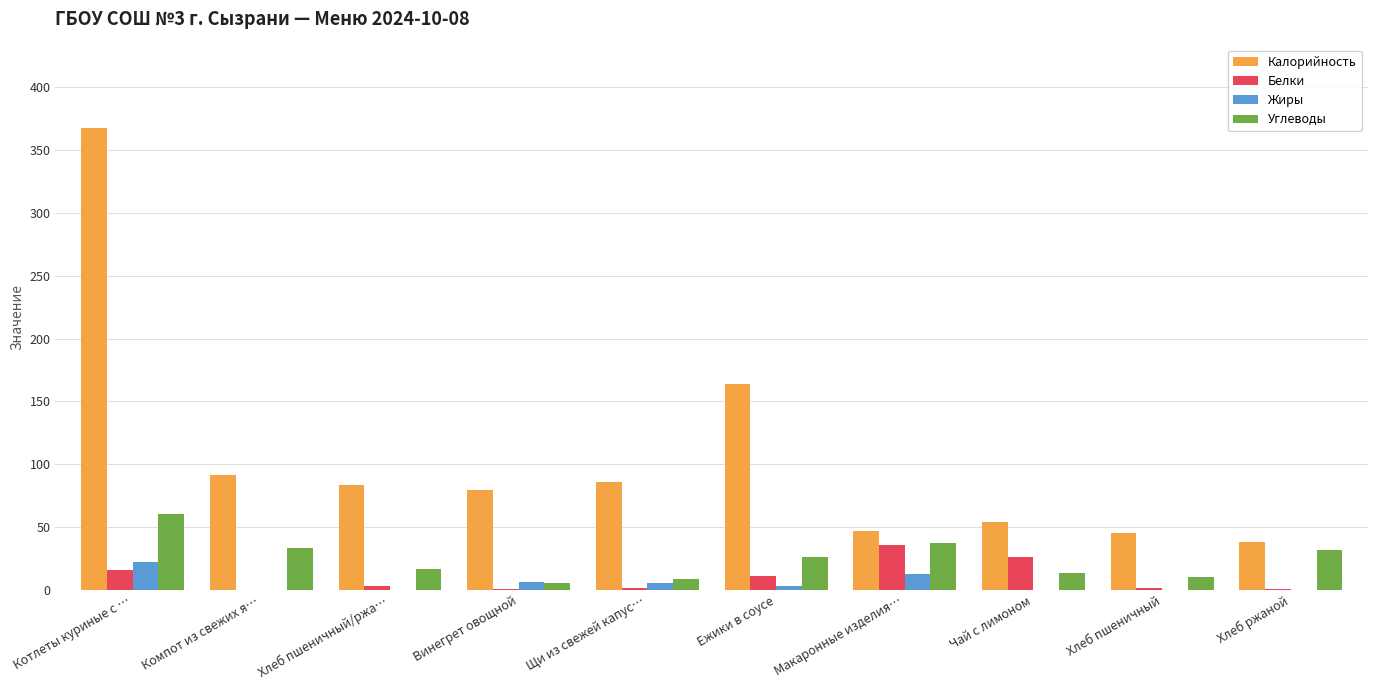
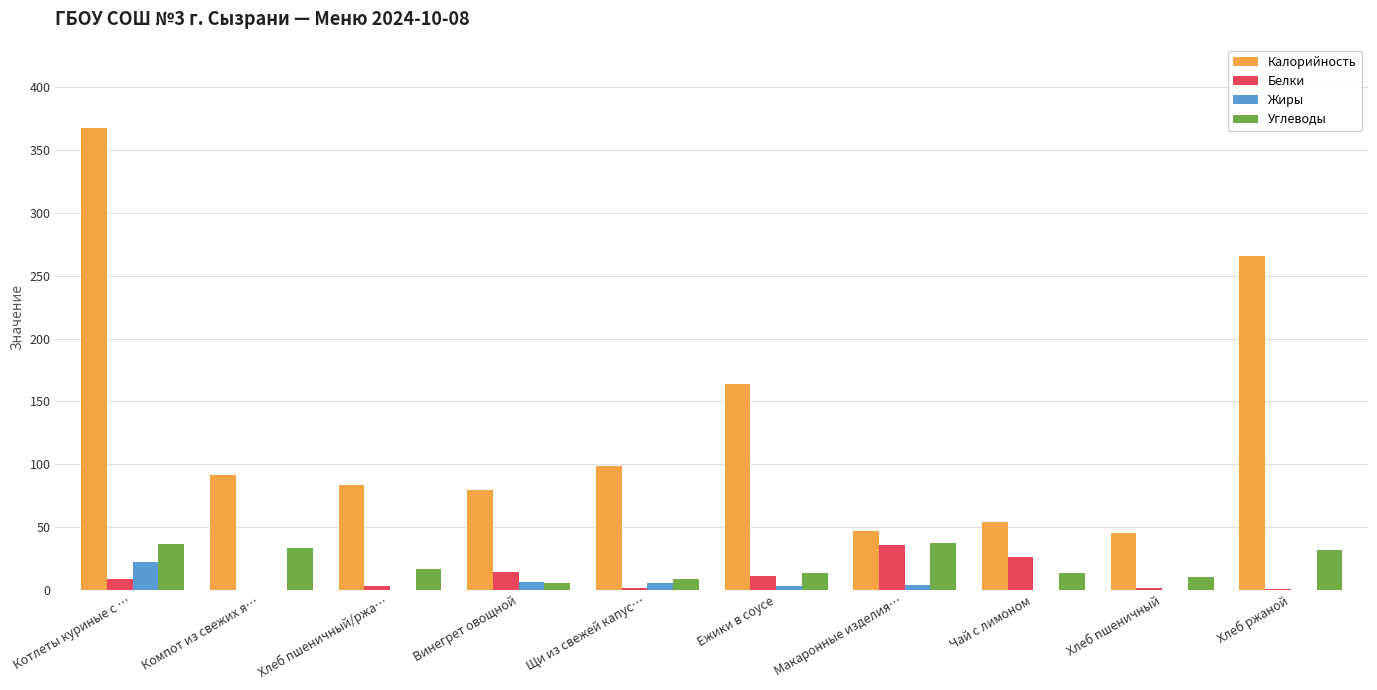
  {
    "Калорийность": {
      "Котлеты куриные с …": 368,
      "Компот из свежих я…": 92,
      "Хлеб пшеничный/ржа…": 83,
      "Винегрет овощной": 80,
-     "Щи из свежей капус…": 86,
+     "Щи из свежей капус…": 98,
      "Ежики в соусе": 164,
      "Макаронные изделия…": 47,
      "Чай с лимоном": 54,
      "Хлеб пшеничный": 45,
-     "Хлеб ржаной": 38
+     "Хлеб ржаной": 266
    },
    "Белки": {
-     "Котлеты куриные с …": 16,
+     "Котлеты куриные с …": 9,
      "Хлеб пшеничный/ржа…": 3,
-     "Винегрет овощной": 1,
+     "Винегрет овощной": 14,
      "Ежики в соусе": 11,
      "Макаронные изделия…": 36,
      "Чай с лимоном": 26
    },
    "Жиры": {
      "Котлеты куриные с …": 22,
      "Компот из свежих я…": 0,
      "Винегрет овощной": 6,
      "Щи из свежей капус…": 6,
      "Ежики в соусе": 3,
-     "Макаронные изделия…": 13
+     "Макаронные изделия…": 4
    },
    "Углеводы": {
-     "Котлеты куриные с …": 60,
+     "Котлеты куриные с …": 37,
      "Компот из свежих я…": 34,
      "Хлеб пшеничный/ржа…": 16,
      "Винегрет овощной": 5,
      "Щи из свежей капус…": 9,
-     "Ежики в соусе": 26,
+     "Ежики в соусе": 14,
      "Макаронные изделия…": 37,
      "Чай с лимоном": 14,
      "Хлеб пшеничный": 10,
      "Хлеб ржаной": 32
    }
  }
